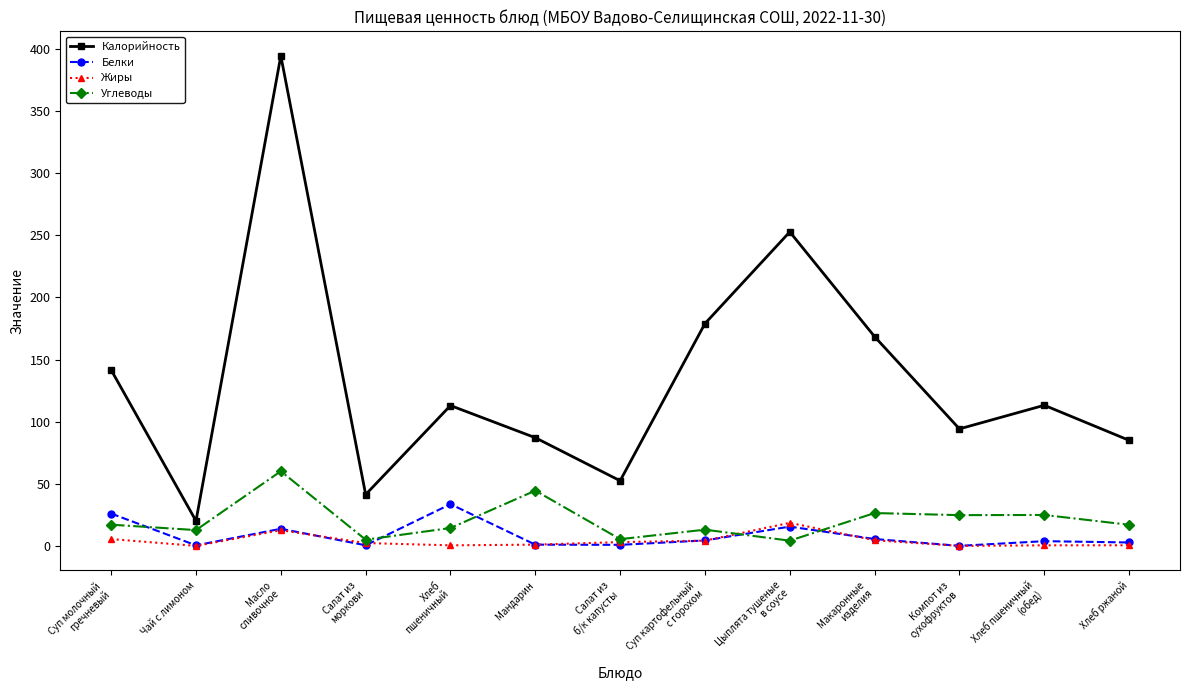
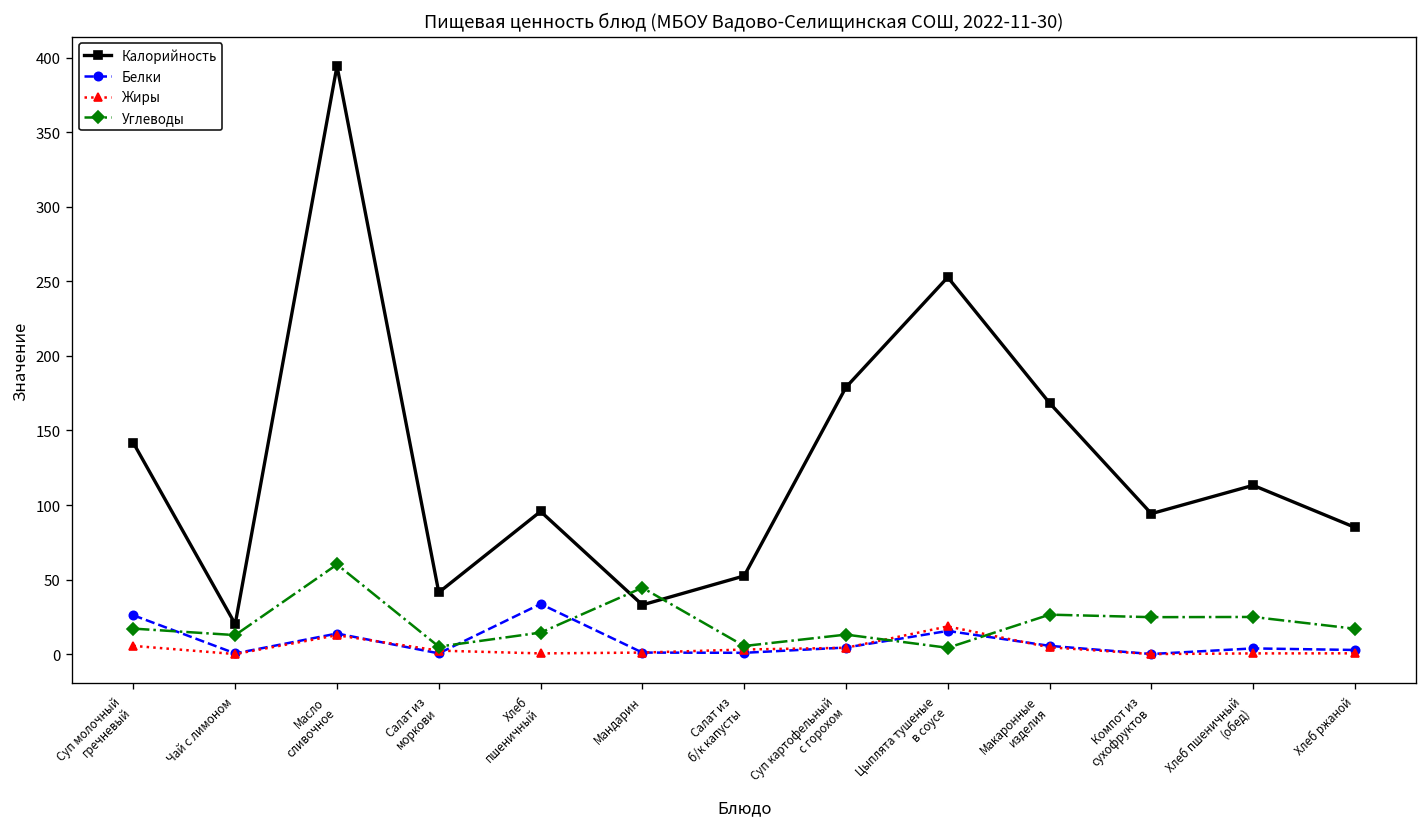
  {
    "Калорийность": {
      "Суп молочный гречневый": 142,
      "Чай с лимоном": 20,
      "Масло сливочное": 395,
      "Салат из моркови": 41,
-     "Хлеб пшеничный": 113,
-     "Мандарин": 87,
+     "Хлеб пшеничный": 96,
+     "Мандарин": 33,
      "Салат из б/к капусты": 52,
      "Суп картофельный с горохом": 179,
      "Цыплята тушеные в соусе": 253,
      "Макаронные изделия": 168,
      "Компот из сухофруктов": 94,
      "Хлеб пшеничный (обед)": 113,
      "Хлеб ржаной": 85
    },
    "Белки": {
      "Суп молочный гречневый": 26,
      "Хлеб пшеничный": 34,
      "Салат из б/к капусты": 1,
      "Цыплята тушеные в соусе": 16,
      "Хлеб пшеничный (обед)": 4,
      "Хлеб ржаной": 3
    },
    "Жиры": {
      "Суп молочный гречневый": 5,
      "Хлеб пшеничный": 0,
      "Салат из б/к капусты": 3,
      "Цыплята тушеные в соусе": 19,
      "Хлеб пшеничный (обед)": 0,
      "Хлеб ржаной": 1
    },
    "Углеводы": {
      "Суп молочный гречневый": 17,
      "Чай с лимоном": 13,
      "Масло сливочное": 60,
      "Салат из моркови": 5,
      "Хлеб пшеничный": 14,
      "Мандарин": 45,
      "Салат из б/к капусты": 5,
      "Суп картофельный с горохом": 13,
      "Цыплята тушеные в соусе": 4,
      "Макаронные изделия": 26,
      "Компот из сухофруктов": 25,
      "Хлеб пшеничный (обед)": 25,
      "Хлеб ржаной": 17
    }
  }
